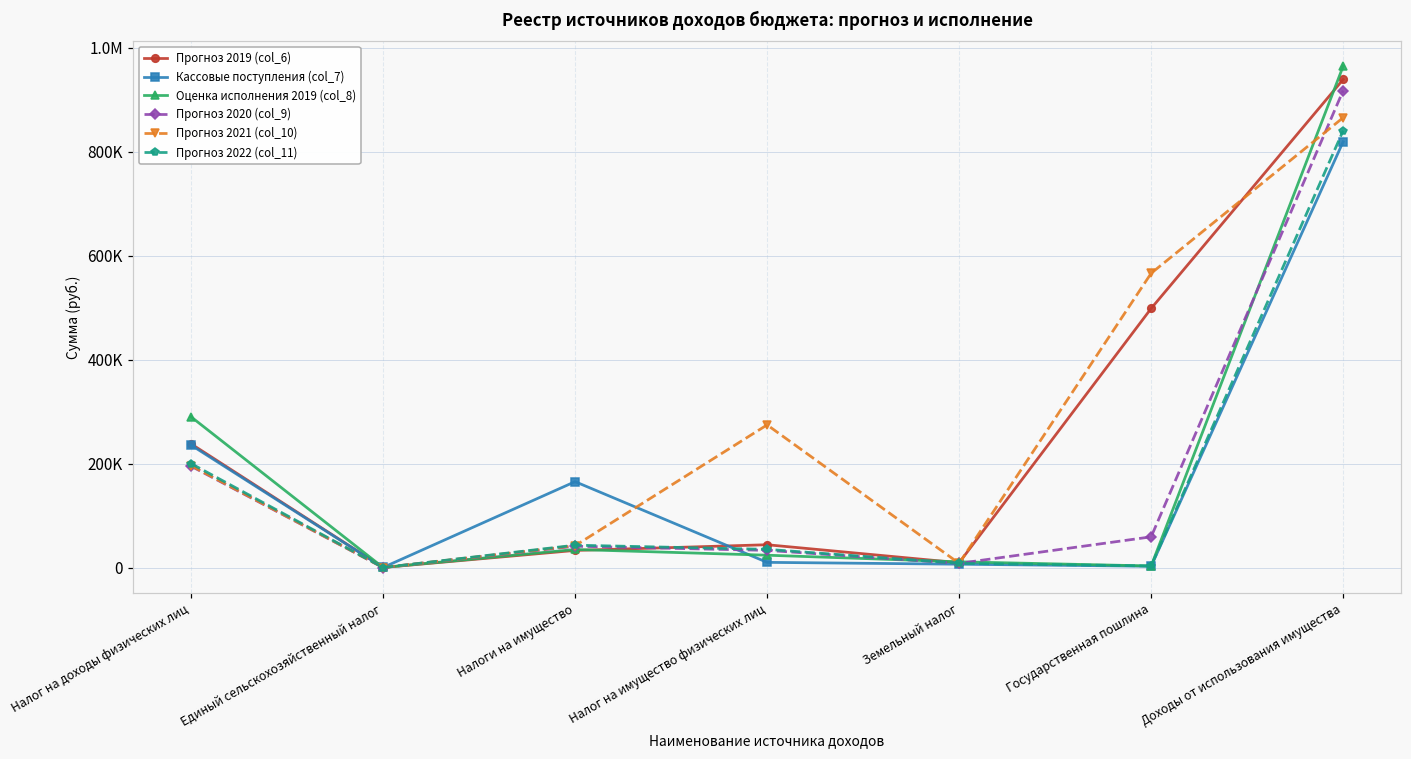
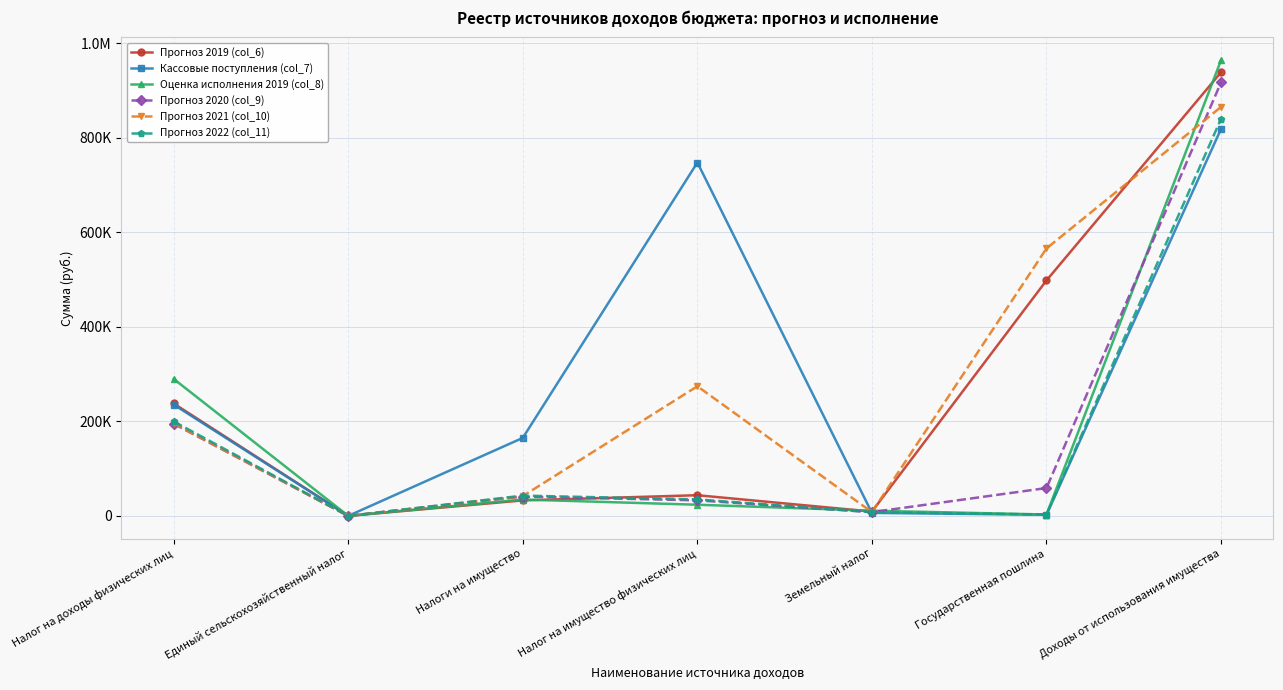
  {
    "Прогноз 2019 (col_6)": {
      "Налог на имущество физических лиц": 40000,
      "Государственная пошлина": 500000,
      "Доходы от использования имущества": 940000
    },
    "Кассовые поступления (col_7)": {
      "Налоги на имущество": 170000,
-     "Налог на имущество физических лиц": 10000,
+     "Налог на имущество физических лиц": 750000,
      "Доходы от использования имущества": 820000
    },
    "Прогноз 2020 (col_9)": {
      "Государственная пошлина": 60000,
      "Доходы от использования имущества": 920000
    },
    "Прогноз 2021 (col_10)": {
      "Налог на имущество физических лиц": 270000,
      "Государственная пошлина": 570000,
      "Доходы от использования имущества": 870000
    }
  }
